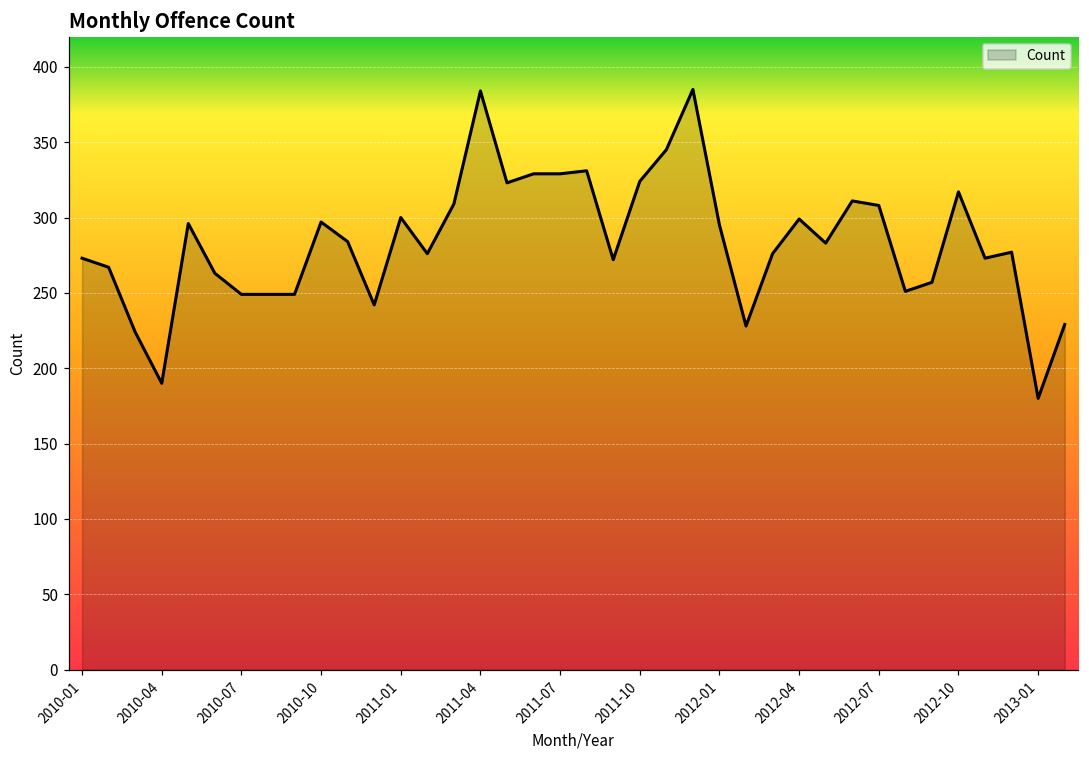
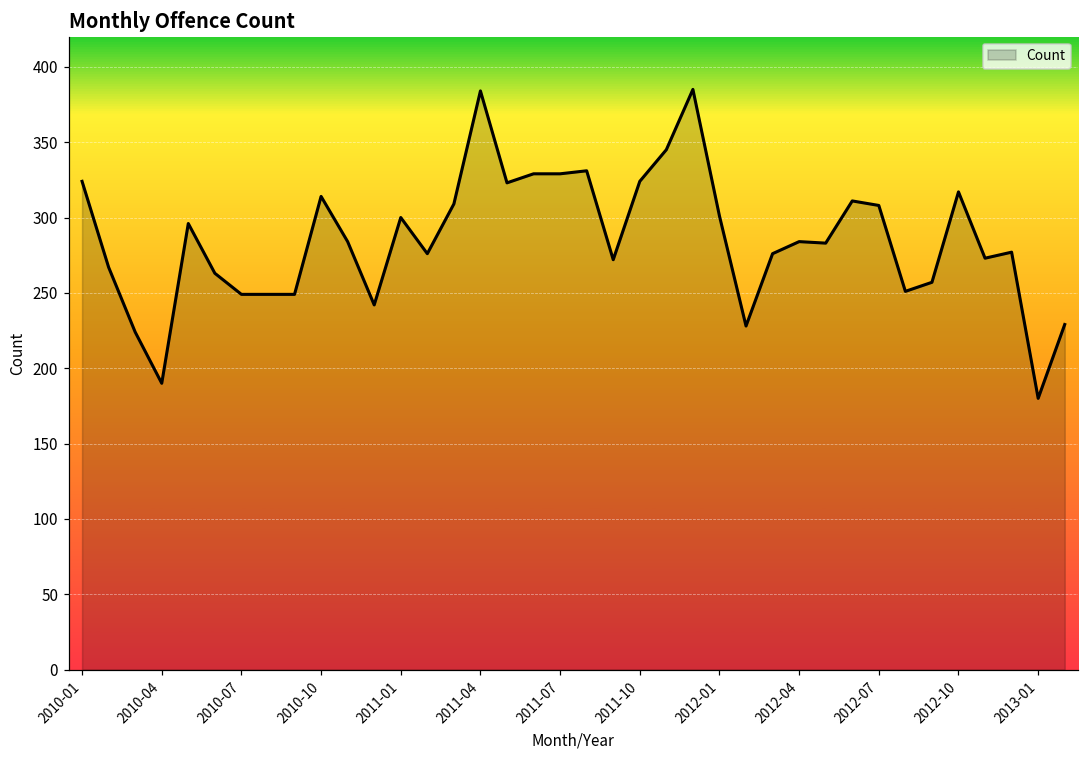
  {
-   "2010-01": 273,
+   "2010-01": 324,
    "2010-04": 190,
    "2010-07": 249,
-   "2010-10": 297,
+   "2010-10": 314,
    "2011-01": 300,
    "2011-04": 384,
    "2011-07": 329,
    "2011-10": 324,
-   "2012-01": 295,
-   "2012-04": 299,
+   "2012-01": 301,
+   "2012-04": 284,
    "2012-07": 308,
    "2012-10": 317,
    "2013-01": 180
  }
